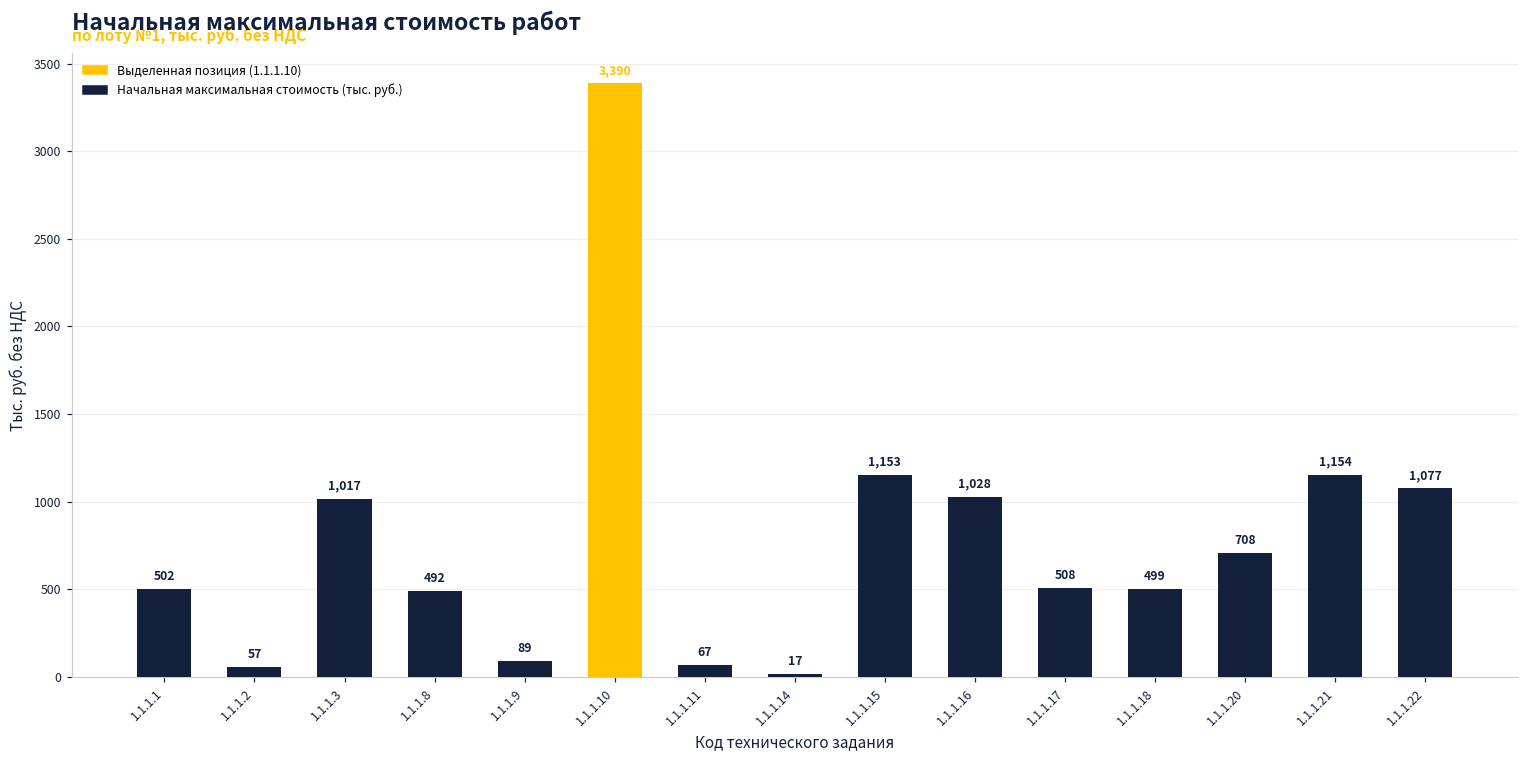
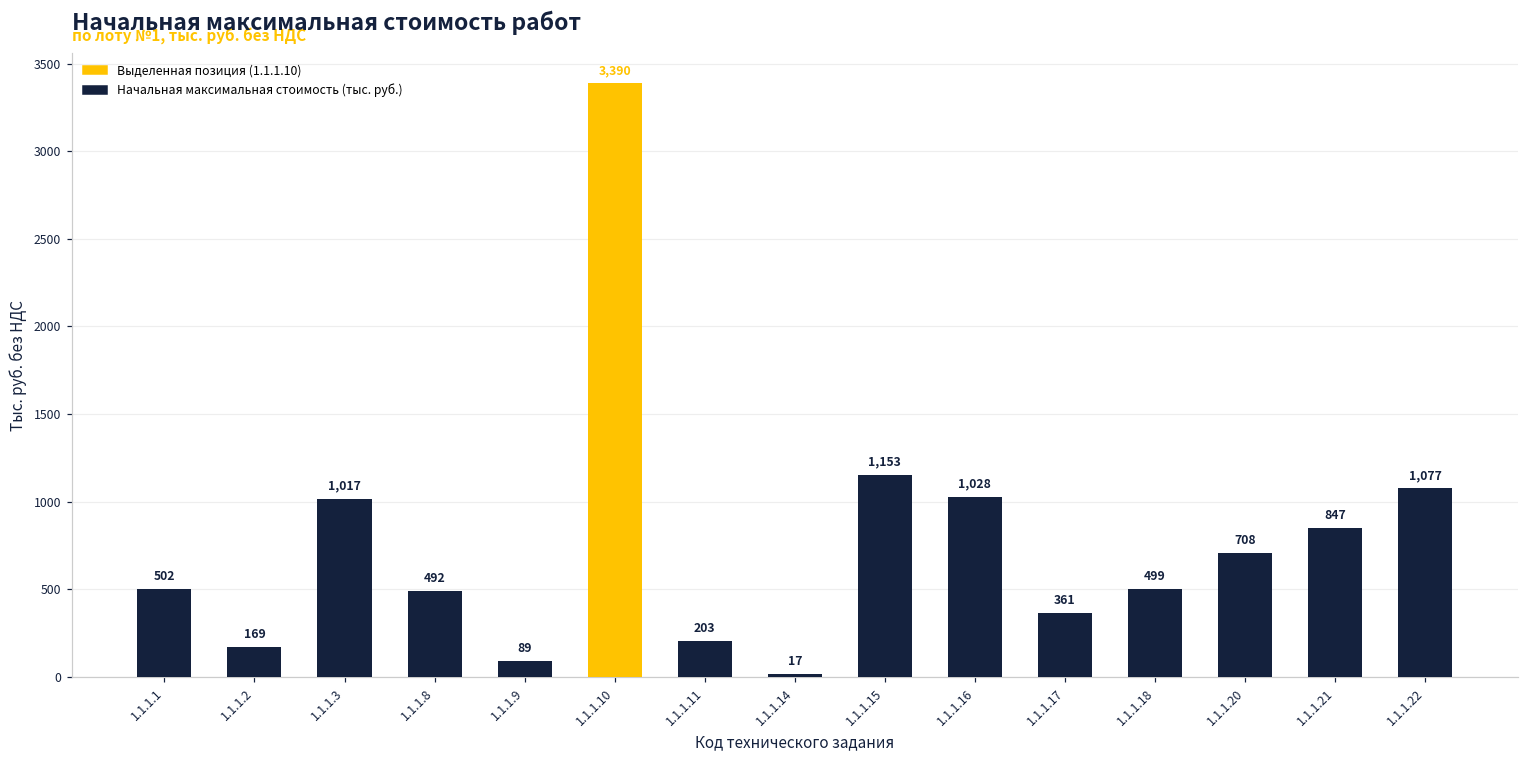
  {
    "1.1.1.1": "502",
-   "1.1.1.2": "57",
+   "1.1.1.2": "169",
    "1.1.1.3": "1,017",
    "1.1.1.8": "492",
    "1.1.1.9": "89",
    "1.1.1.10": "3,390",
-   "1.1.1.11": "67",
+   "1.1.1.11": "203",
    "1.1.1.14": "17",
    "1.1.1.15": "1,153",
    "1.1.1.16": "1,028",
-   "1.1.1.17": "508",
+   "1.1.1.17": "361",
    "1.1.1.18": "499",
    "1.1.1.20": "708",
-   "1.1.1.21": "1,154",
+   "1.1.1.21": "847",
    "1.1.1.22": "1,077"
  }
